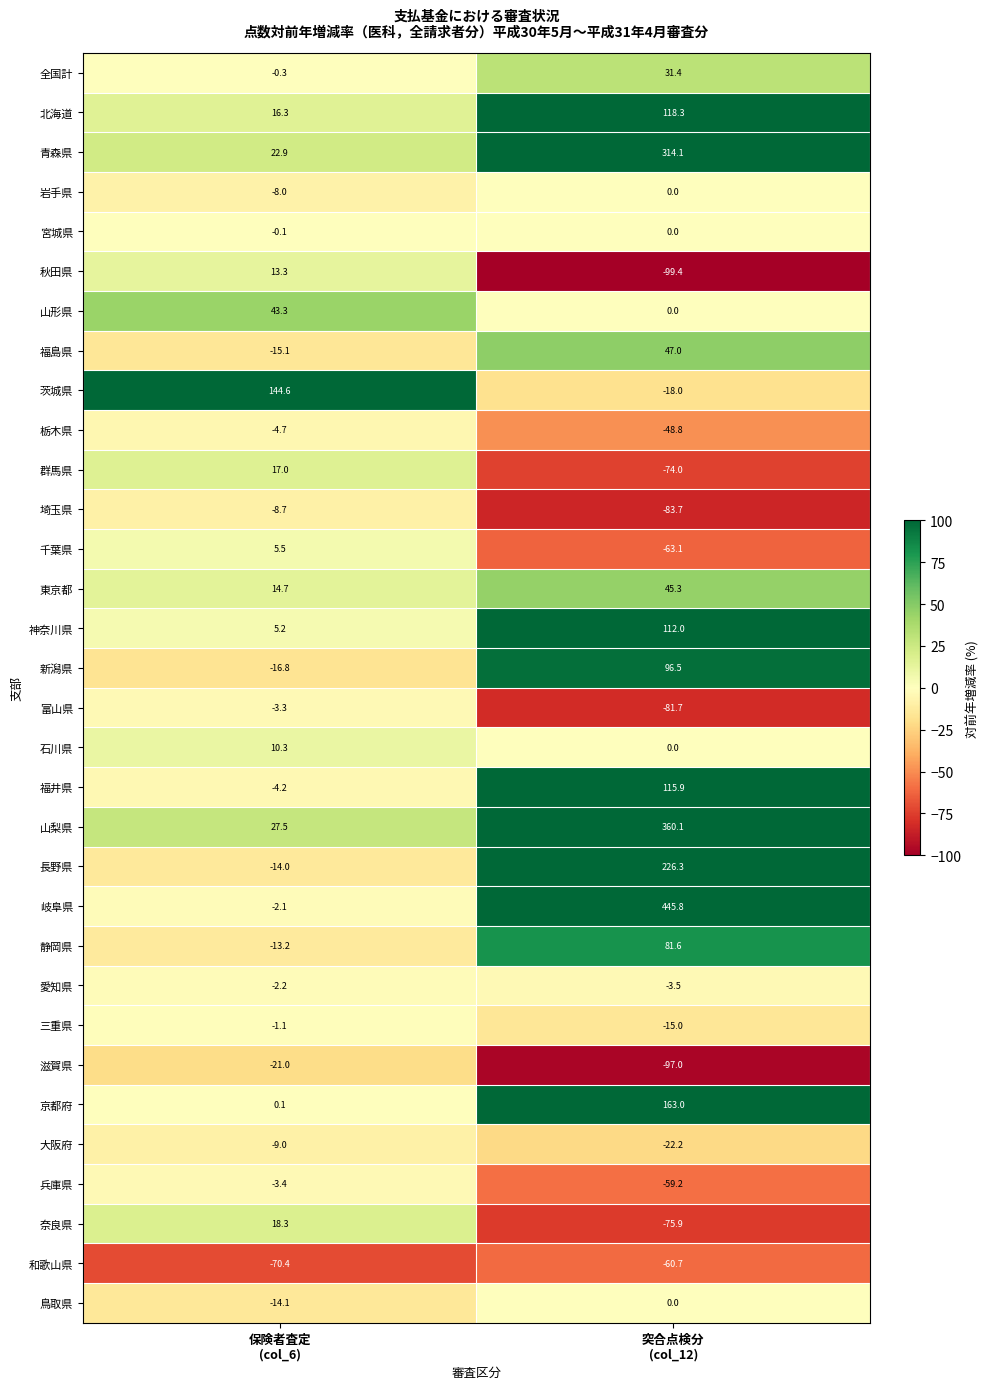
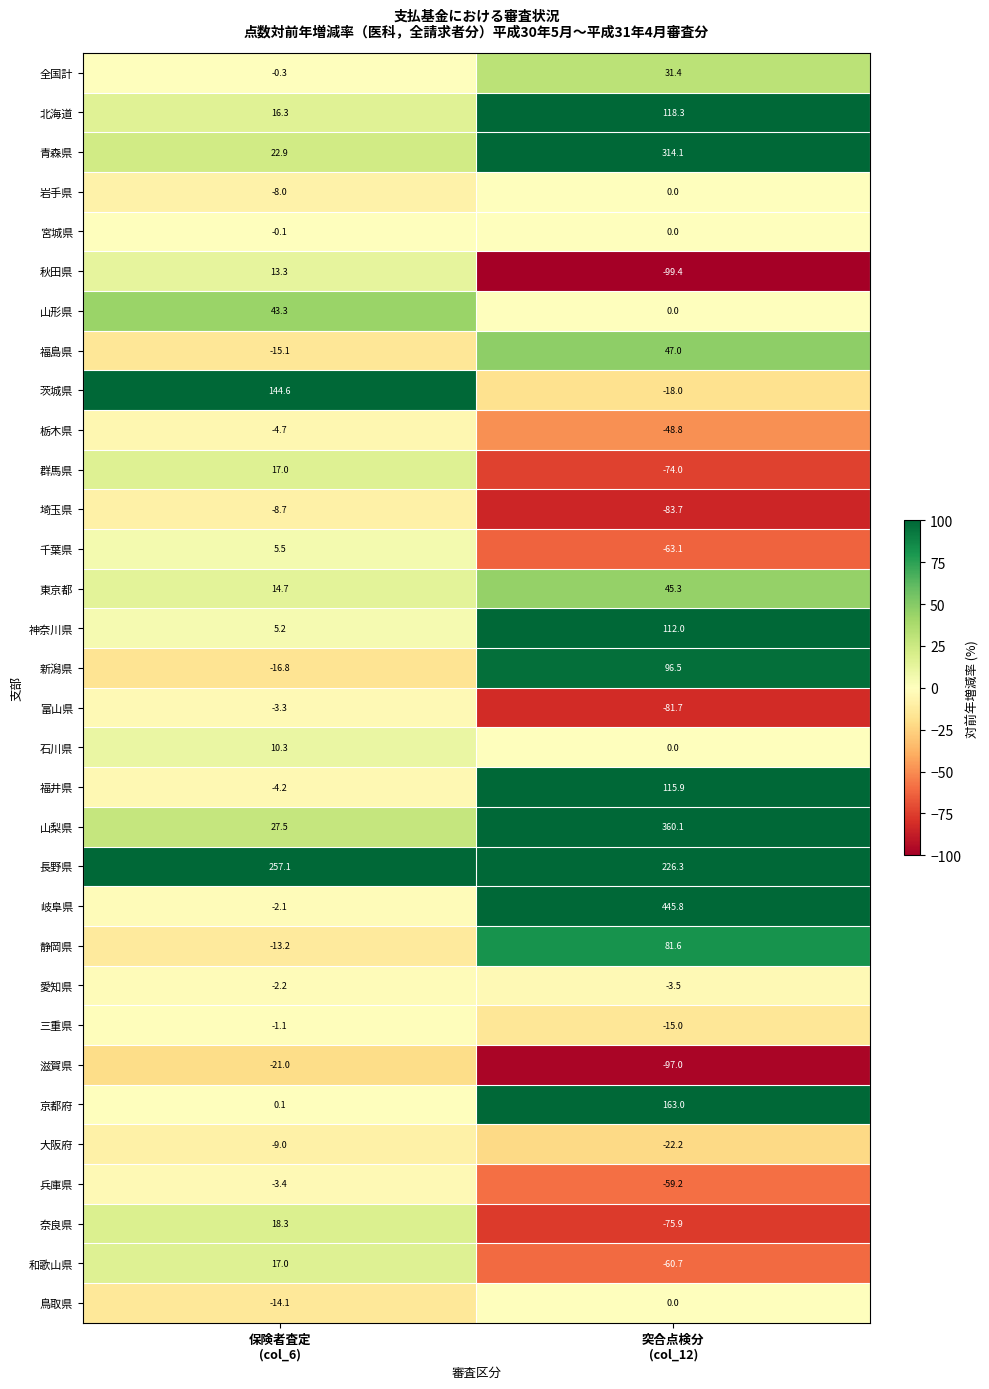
  {
    "全国計": {
      "保険者査定 (col_6)": -0.3,
      "突合点検分 (col_12)": 31.4
    },
    "北海道": {
      "保険者査定 (col_6)": 16.3,
      "突合点検分 (col_12)": 118.3
    },
    "青森県": {
      "保険者査定 (col_6)": 22.9,
      "突合点検分 (col_12)": 314.1
    },
    "岩手県": {
      "保険者査定 (col_6)": -8.0,
      "突合点検分 (col_12)": 0.0
    },
    "宮城県": {
      "保険者査定 (col_6)": -0.1,
      "突合点検分 (col_12)": 0.0
    },
    "秋田県": {
      "保険者査定 (col_6)": 13.3,
      "突合点検分 (col_12)": -99.4
    },
    "山形県": {
      "保険者査定 (col_6)": 43.3,
      "突合点検分 (col_12)": 0.0
    },
    "福島県": {
      "保険者査定 (col_6)": -15.1,
      "突合点検分 (col_12)": 47.0
    },
    "茨城県": {
      "保険者査定 (col_6)": 144.6,
      "突合点検分 (col_12)": -18.0
    },
    "栃木県": {
      "保険者査定 (col_6)": -4.7,
      "突合点検分 (col_12)": -48.8
    },
    "群馬県": {
      "保険者査定 (col_6)": 17.0,
      "突合点検分 (col_12)": -74.0
    },
    "埼玉県": {
      "保険者査定 (col_6)": -8.7,
      "突合点検分 (col_12)": -83.7
    },
    "千葉県": {
      "保険者査定 (col_6)": 5.5,
      "突合点検分 (col_12)": -63.1
    },
    "東京都": {
      "保険者査定 (col_6)": 14.7,
      "突合点検分 (col_12)": 45.3
    },
    "神奈川県": {
      "保険者査定 (col_6)": 5.2,
      "突合点検分 (col_12)": 112.0
    },
    "新潟県": {
      "保険者査定 (col_6)": -16.8,
      "突合点検分 (col_12)": 96.5
    },
    "富山県": {
      "保険者査定 (col_6)": -3.3,
      "突合点検分 (col_12)": -81.7
    },
    "石川県": {
      "保険者査定 (col_6)": 10.3,
      "突合点検分 (col_12)": 0.0
    },
    "福井県": {
      "保険者査定 (col_6)": -4.2,
      "突合点検分 (col_12)": 115.9
    },
    "山梨県": {
      "保険者査定 (col_6)": 27.5,
      "突合点検分 (col_12)": 360.1
    },
    "長野県": {
-     "保険者査定 (col_6)": -14.0,
+     "保険者査定 (col_6)": 257.1,
      "突合点検分 (col_12)": 226.3
    },
    "岐阜県": {
      "保険者査定 (col_6)": -2.1,
      "突合点検分 (col_12)": 445.8
    },
    "静岡県": {
      "保険者査定 (col_6)": -13.2,
      "突合点検分 (col_12)": 81.6
    },
    "愛知県": {
      "保険者査定 (col_6)": -2.2,
      "突合点検分 (col_12)": -3.5
    },
    "三重県": {
      "保険者査定 (col_6)": -1.1,
      "突合点検分 (col_12)": -15.0
    },
    "滋賀県": {
      "保険者査定 (col_6)": -21.0,
      "突合点検分 (col_12)": -97.0
    },
    "京都府": {
      "保険者査定 (col_6)": 0.1,
      "突合点検分 (col_12)": 163.0
    },
    "大阪府": {
      "保険者査定 (col_6)": -9.0,
      "突合点検分 (col_12)": -22.2
    },
    "兵庫県": {
      "保険者査定 (col_6)": -3.4,
      "突合点検分 (col_12)": -59.2
    },
    "奈良県": {
      "保険者査定 (col_6)": 18.3,
      "突合点検分 (col_12)": -75.9
    },
    "和歌山県": {
-     "保険者査定 (col_6)": -70.4,
+     "保険者査定 (col_6)": 17.0,
      "突合点検分 (col_12)": -60.7
    },
    "鳥取県": {
      "保険者査定 (col_6)": -14.1,
      "突合点検分 (col_12)": 0.0
    }
  }
